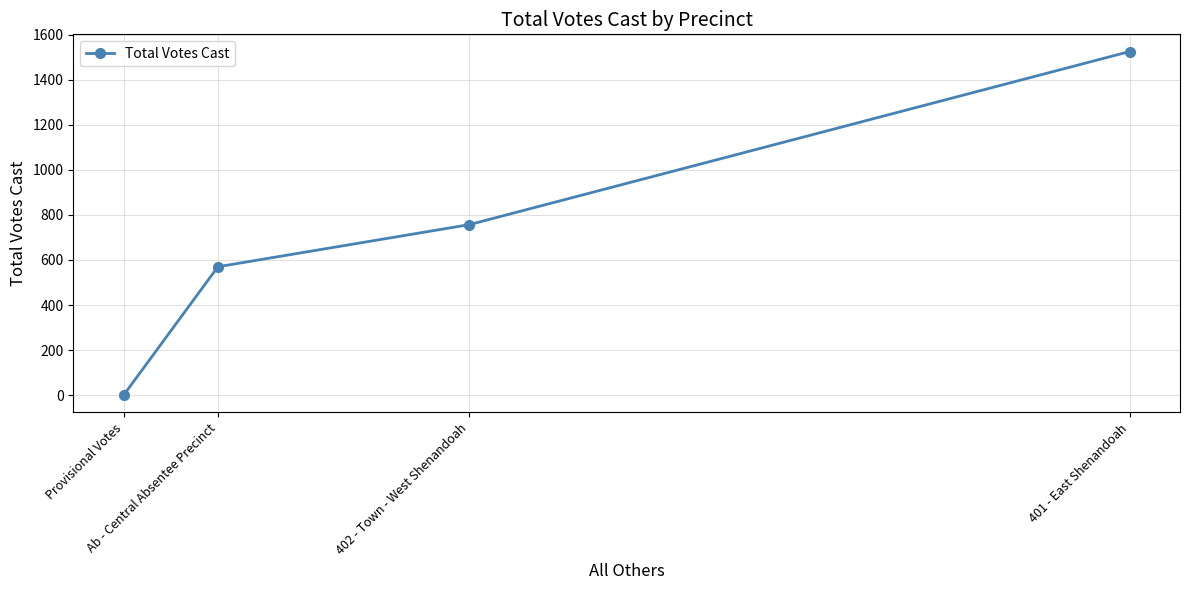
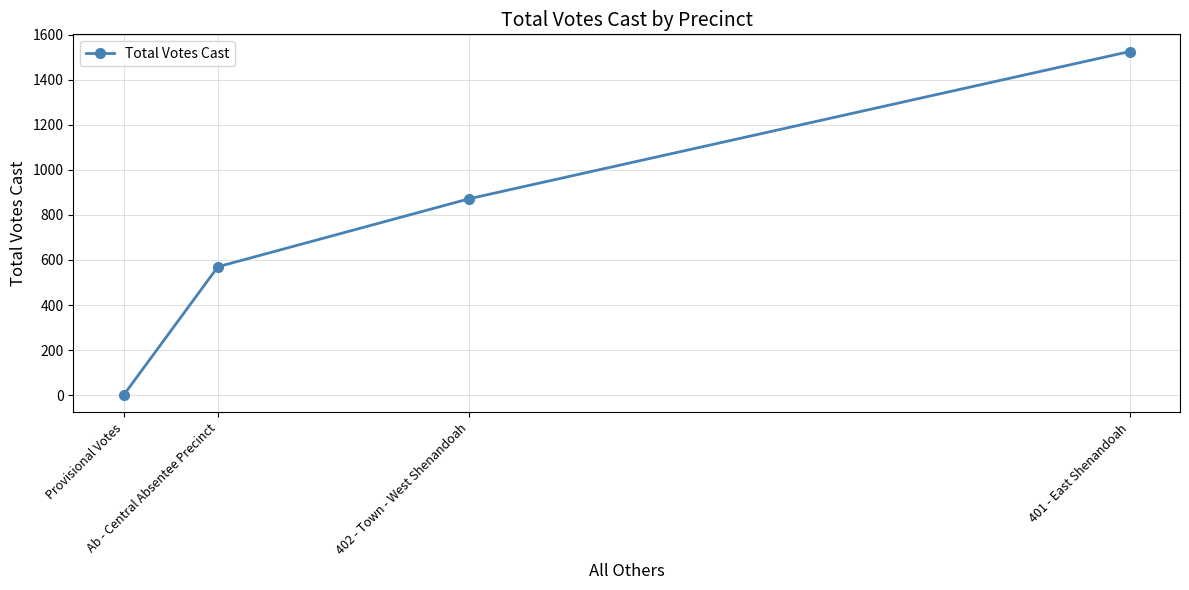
  {
    "Provisional Votes": 0,
    "Ab - Central Absentee Precinct": 570,
-   "402 - Town - West Shenandoah": 760,
+   "402 - Town - West Shenandoah": 870,
    "401 - East Shenandoah": 1530
  }
